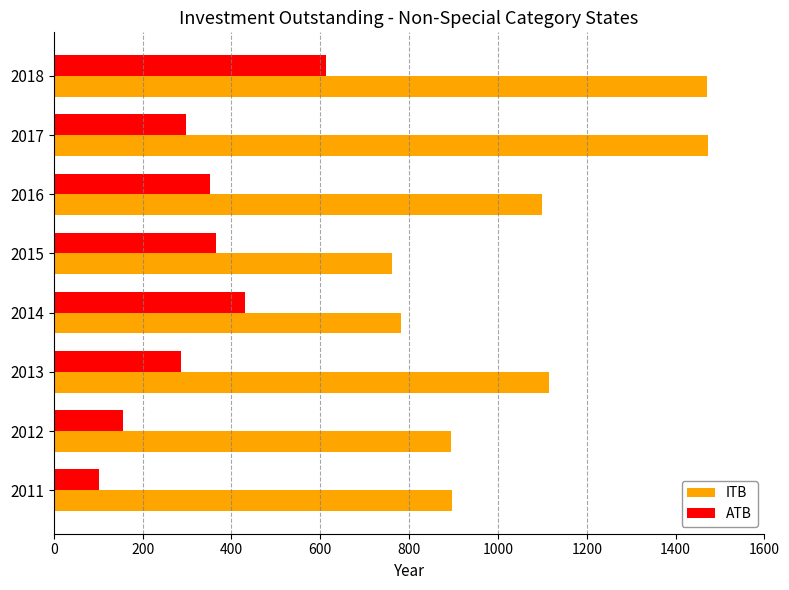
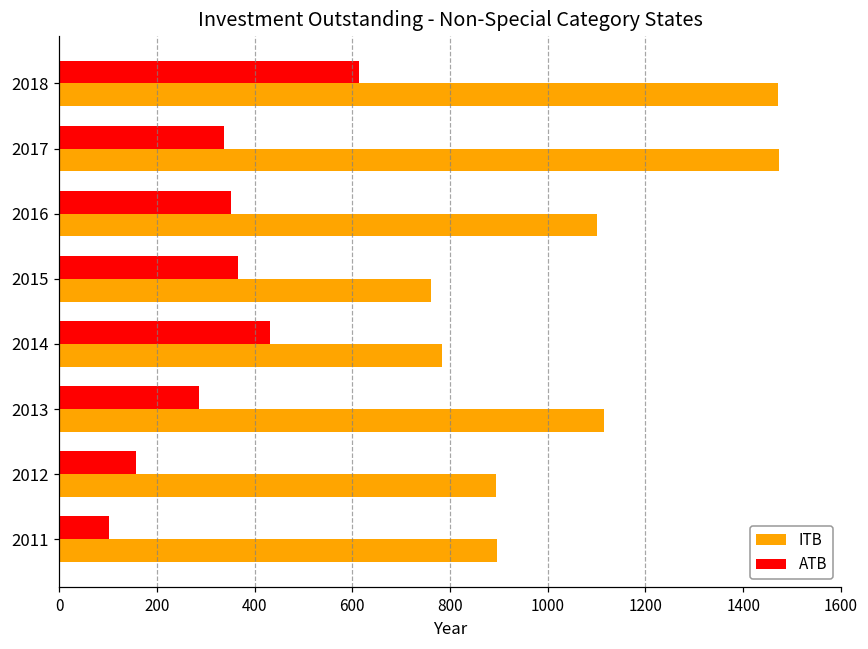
  {
    "ITB": {
      "2018": 1470,
      "2017": 1470,
      "2016": 1100,
      "2015": 760,
      "2014": 780,
      "2013": 1120,
      "2012": 890,
      "2011": 900
    },
    "ATB": {
      "2018": 610,
-     "2017": 300,
+     "2017": 340,
      "2016": 350,
      "2015": 370,
      "2014": 430,
      "2013": 290,
      "2012": 160,
      "2011": 100
    }
  }
